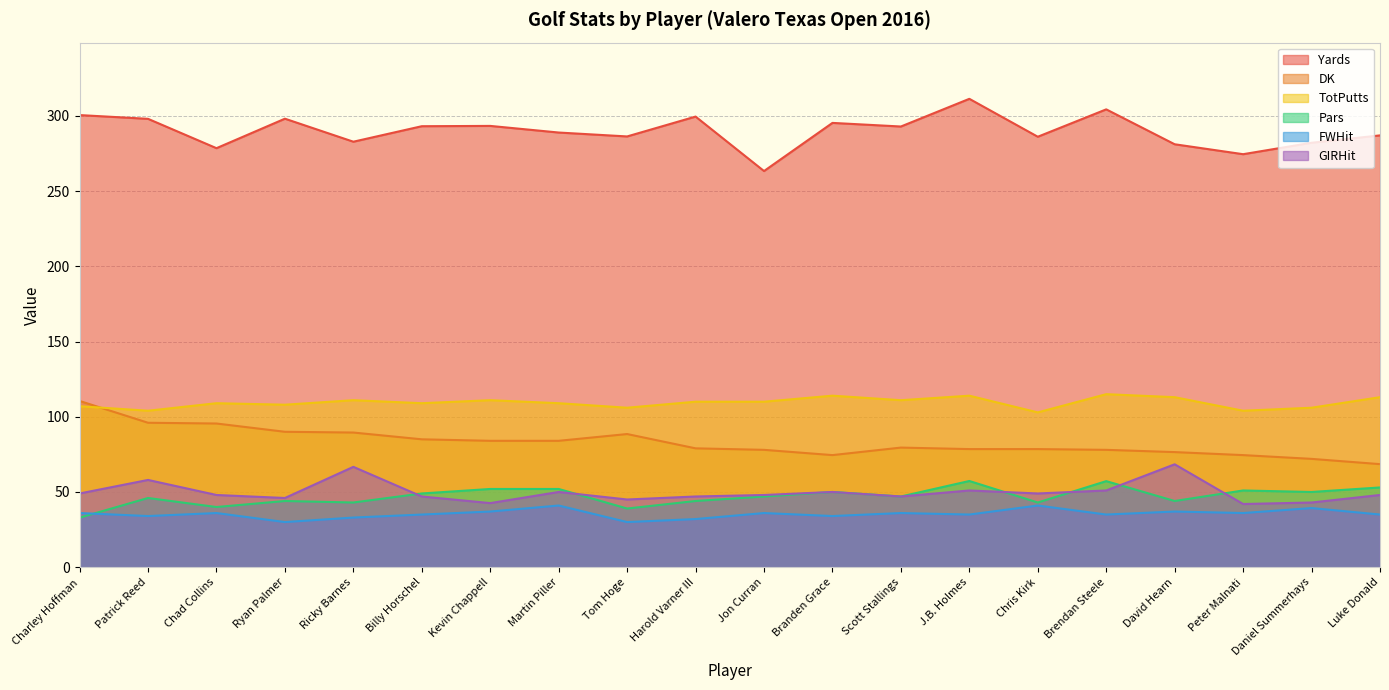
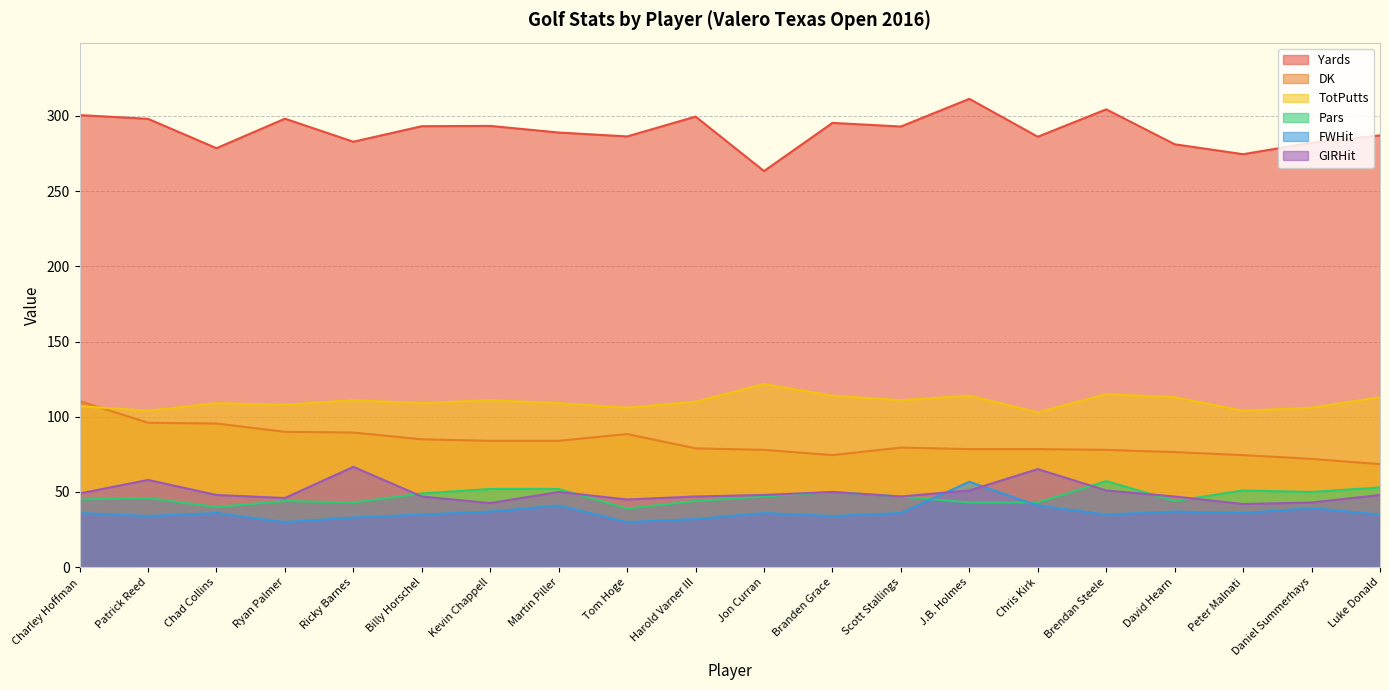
  {
    "TotPutts": {
      "Charley Hoffman": 107,
      "Patrick Reed": 104,
      "Chad Collins": 109,
      "Ryan Palmer": 108,
      "Ricky Barnes": 111,
      "Billy Horschel": 109,
      "Kevin Chappell": 111,
      "Martin Piller": 109,
      "Tom Hoge": 106,
      "Harold Varner III": 110,
-     "Jon Curran": 110,
+     "Jon Curran": 122,
      "Branden Grace": 114,
      "Scott Stallings": 111,
      "J.B. Holmes": 114,
      "Chris Kirk": 103,
      "Brendan Steele": 115,
      "David Hearn": 113,
      "Peter Malnati": 104,
      "Daniel Summerhays": 106,
      "Luke Donald": 113
    },
    "Pars": {
-     "Charley Hoffman": 33,
+     "Charley Hoffman": 45,
      "Patrick Reed": 46,
      "Chad Collins": 40,
      "Ryan Palmer": 44,
      "Ricky Barnes": 43,
      "Billy Horschel": 49,
      "Kevin Chappell": 52,
      "Martin Piller": 52,
      "Tom Hoge": 39,
      "Harold Varner III": 44,
-     "J.B. Holmes": 57,
+     "J.B. Holmes": 43,
      "Chris Kirk": 43,
      "Brendan Steele": 57,
      "David Hearn": 44,
      "Peter Malnati": 51,
      "Daniel Summerhays": 50,
      "Luke Donald": 53
    },
    "FWHit": {
      "Charley Hoffman": 36,
      "Patrick Reed": 34,
      "Chad Collins": 36,
      "Ryan Palmer": 30,
      "Ricky Barnes": 33,
      "Billy Horschel": 35,
      "Kevin Chappell": 37,
      "Martin Piller": 41,
      "Tom Hoge": 30,
      "Harold Varner III": 32,
      "Jon Curran": 36,
      "Branden Grace": 34,
      "Scott Stallings": 36,
-     "J.B. Holmes": 35,
+     "J.B. Holmes": 57,
      "Chris Kirk": 41,
      "Brendan Steele": 35,
      "David Hearn": 37,
      "Peter Malnati": 36,
      "Daniel Summerhays": 39,
      "Luke Donald": 35
    },
    "GIRHit": {
      "Charley Hoffman": 49,
      "Patrick Reed": 58,
      "Chad Collins": 48,
      "Ryan Palmer": 46,
      "Ricky Barnes": 67,
      "Billy Horschel": 47,
      "Kevin Chappell": 43,
      "Martin Piller": 50,
      "Tom Hoge": 45,
      "Harold Varner III": 47,
      "J.B. Holmes": 51,
-     "Chris Kirk": 49,
+     "Chris Kirk": 65,
      "Brendan Steele": 51,
-     "David Hearn": 68,
+     "David Hearn": 47,
      "Peter Malnati": 42,
      "Daniel Summerhays": 43,
      "Luke Donald": 48
    }
  }
